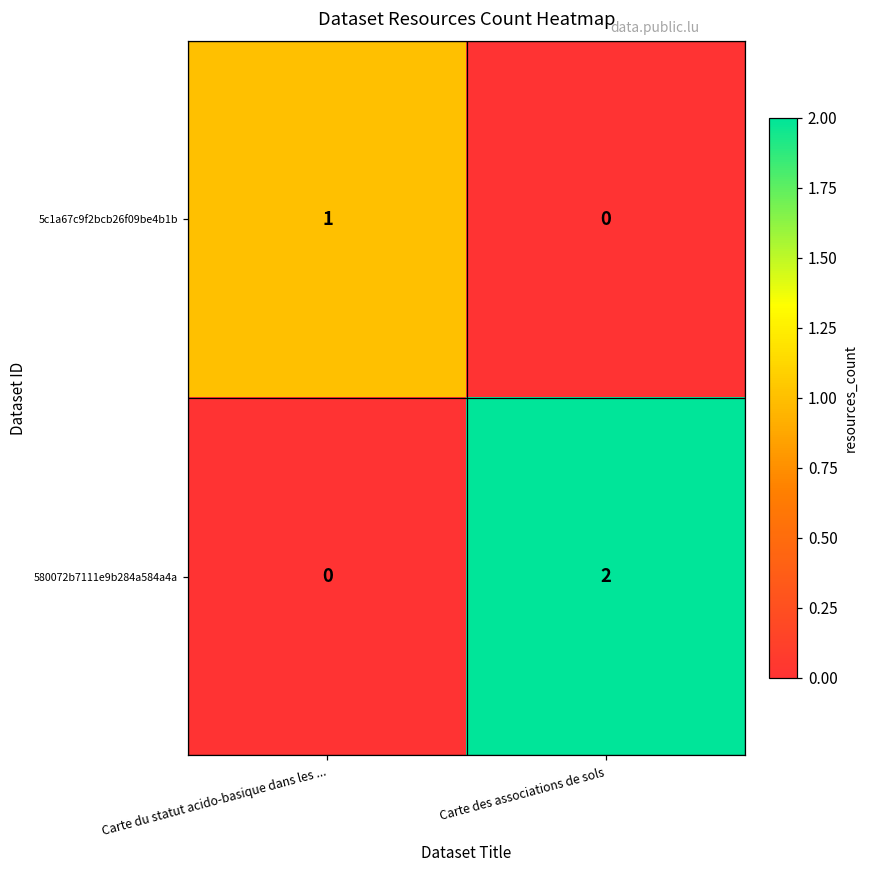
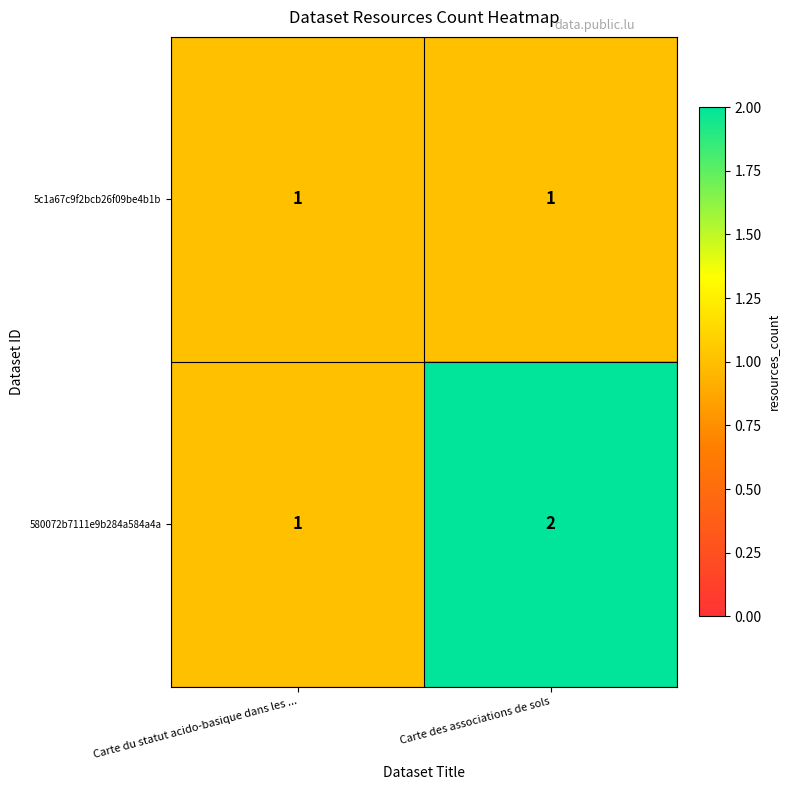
  {
    "5c1a67c9f2bcb26f09be4b1b": {
      "Carte du statut acido-basique dans les ...": 1,
-     "Carte des associations de sols": 0
+     "Carte des associations de sols": 1
    },
    "580072b7111e9b284a584a4a": {
-     "Carte du statut acido-basique dans les ...": 0,
+     "Carte du statut acido-basique dans les ...": 1,
      "Carte des associations de sols": 2
    }
  }
